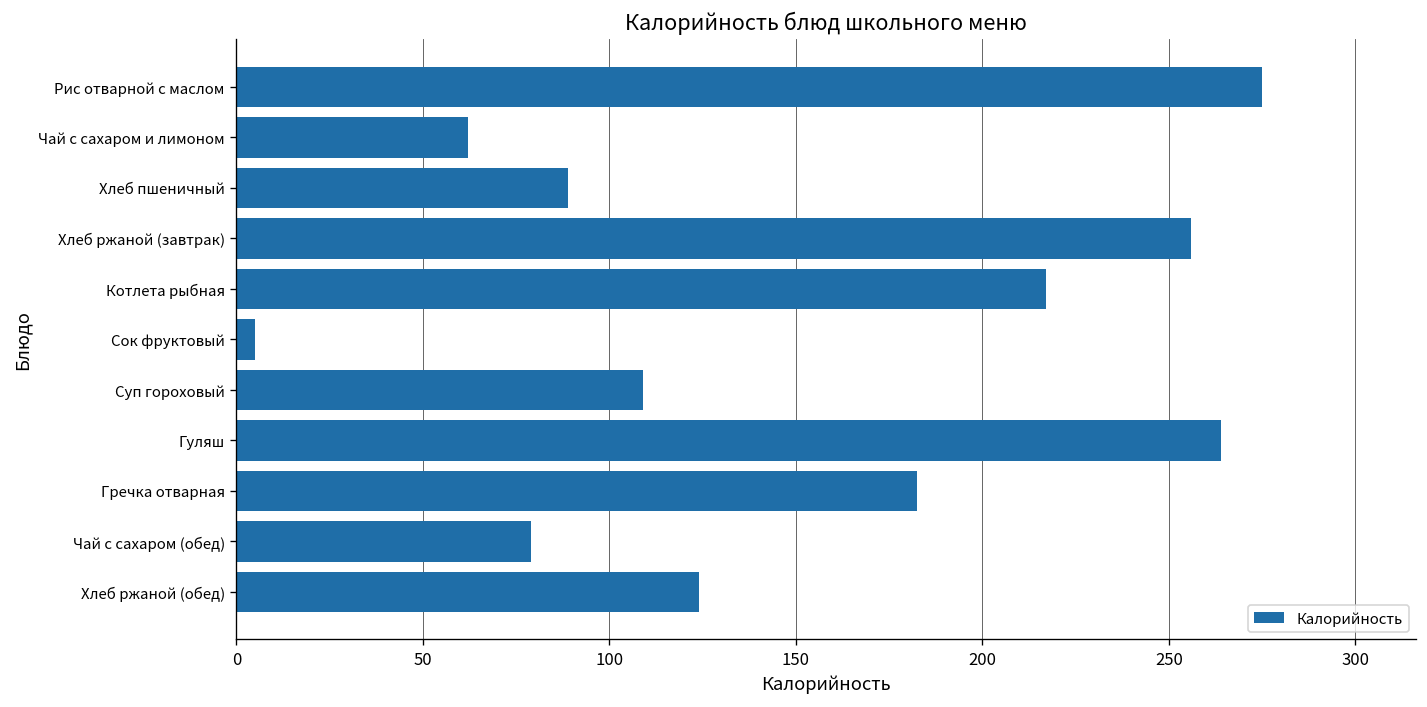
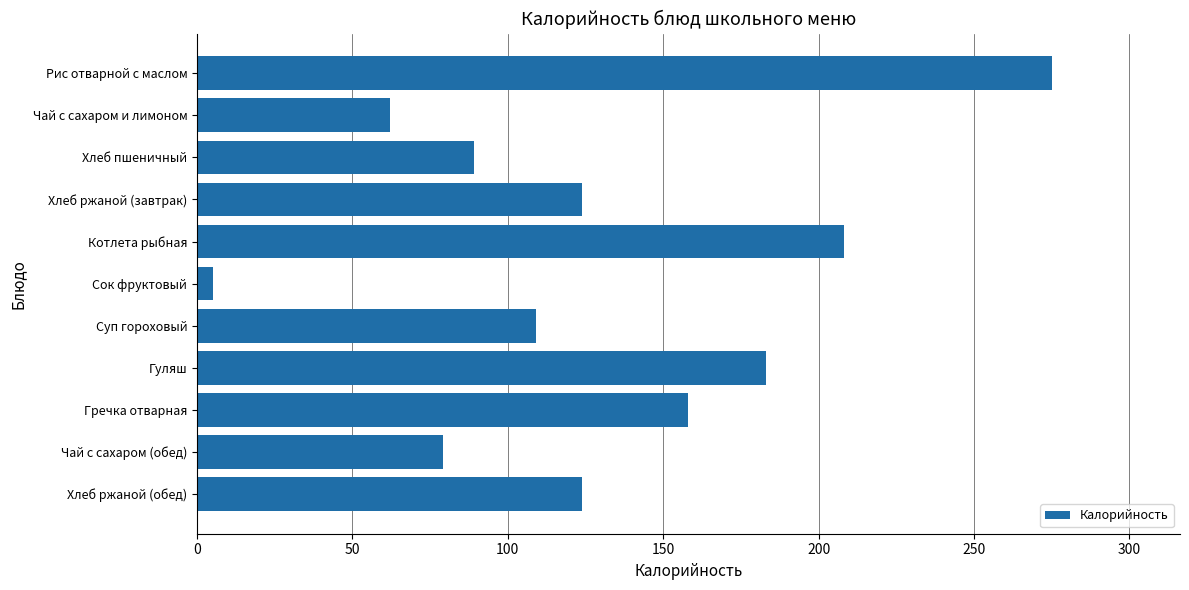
  {
    "Рис отварной с маслом": 275,
    "Чай с сахаром и лимоном": 62,
    "Хлеб пшеничный": 89,
-   "Хлеб ржаной (завтрак)": 256,
-   "Котлета рыбная": 217,
+   "Хлеб ржаной (завтрак)": 124,
+   "Котлета рыбная": 208,
    "Сок фруктовый": 5,
    "Суп гороховый": 109,
-   "Гуляш": 264,
-   "Гречка отварная": 182,
+   "Гуляш": 183,
+   "Гречка отварная": 158,
    "Чай с сахаром (обед)": 79,
    "Хлеб ржаной (обед)": 124
  }
